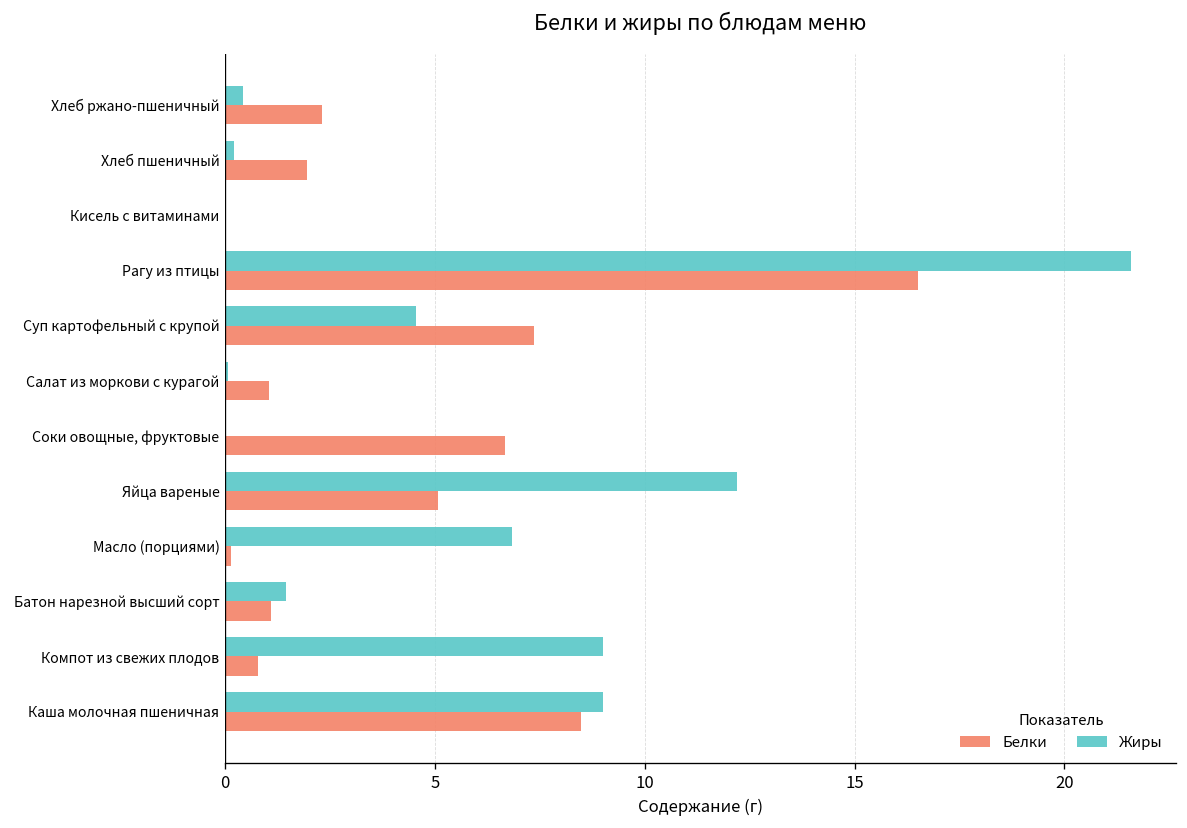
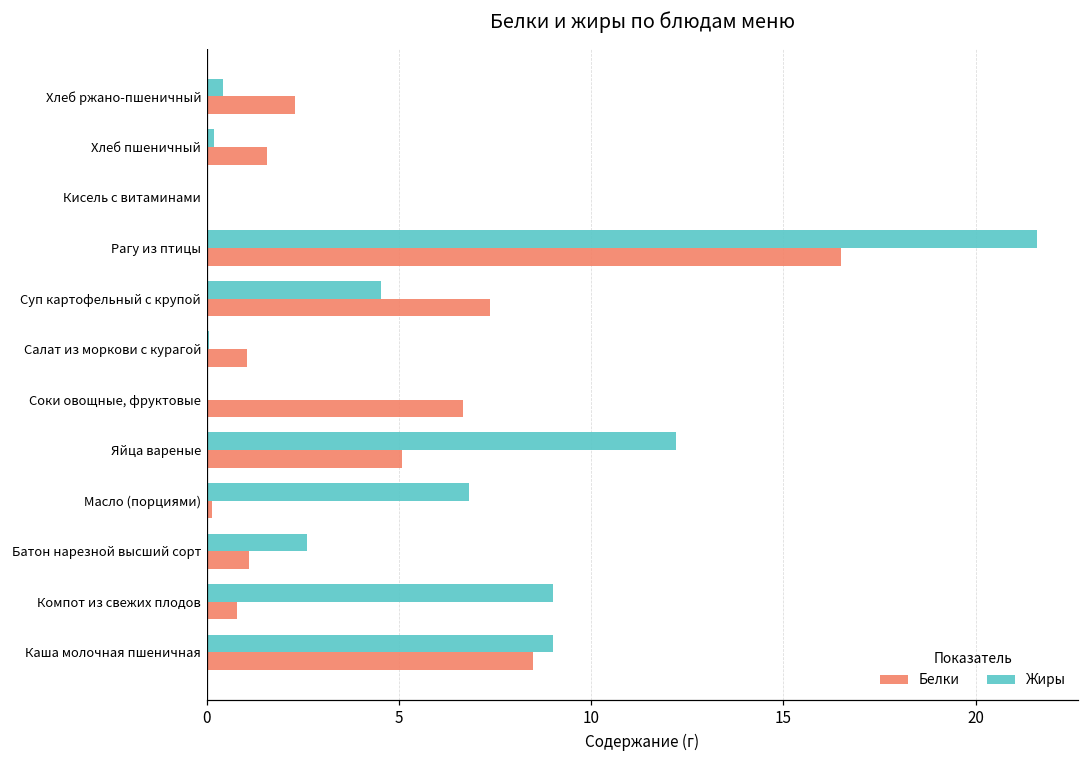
  {
    "Белки": {
      "Хлеб ржано-пшеничный": 2.3,
-     "Хлеб пшеничный": 2.0,
+     "Хлеб пшеничный": 1.6,
      "Кисель с витаминами": 0.0,
      "Рагу из птицы": 16.5,
      "Суп картофельный с крупой": 7.4,
      "Салат из моркови с курагой": 1.0,
      "Соки овощные, фруктовые": 6.7,
      "Яйца вареные": 5.1,
      "Масло (порциями)": 0.1,
      "Батон нарезной высший сорт": 1.1,
      "Компот из свежих плодов": 0.8,
      "Каша молочная пшеничная": 8.5
    },
    "Жиры": {
      "Хлеб ржано-пшеничный": 0.4,
      "Хлеб пшеничный": 0.2,
      "Кисель с витаминами": 0.0,
      "Рагу из птицы": 21.6,
      "Суп картофельный с крупой": 4.5,
      "Соки овощные, фруктовые": 0.0,
      "Яйца вареные": 12.2,
      "Масло (порциями)": 6.8,
-     "Батон нарезной высший сорт": 1.5,
+     "Батон нарезной высший сорт": 2.6,
      "Компот из свежих плодов": 9.0,
      "Каша молочная пшеничная": 9.0
    }
  }
